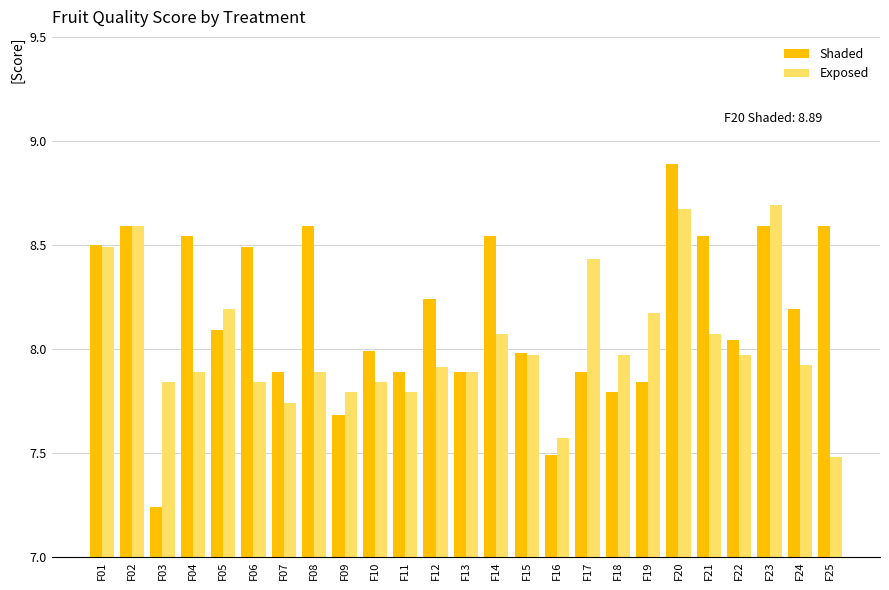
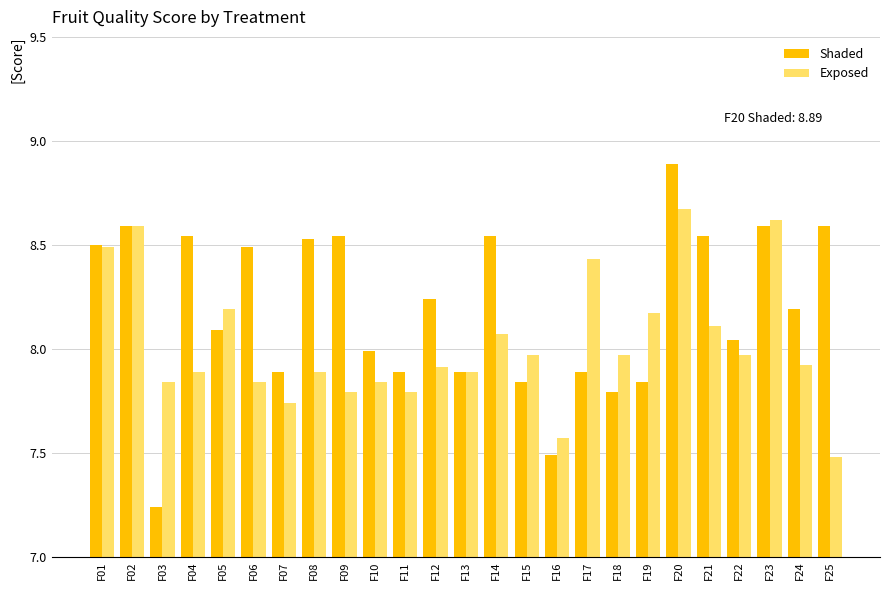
  {
    "Shaded": {
      "F01": 8.50,
      "F02": 8.59,
      "F03": 7.24,
      "F04": 8.54,
      "F05": 8.09,
      "F06": 8.49,
      "F07": 7.89,
-     "F08": 8.59,
-     "F09": 7.68,
+     "F08": 8.53,
+     "F09": 8.54,
      "F10": 7.99,
      "F11": 7.89,
      "F12": 8.24,
      "F13": 7.89,
      "F14": 8.54,
-     "F15": 7.98,
+     "F15": 7.84,
      "F16": 7.49,
      "F17": 7.89,
      "F18": 7.79,
      "F19": 7.84,
      "F20": 8.89,
      "F21": 8.54,
      "F22": 8.04,
      "F23": 8.59,
      "F24": 8.19,
      "F25": 8.59
    },
    "Exposed": {
      "F01": 8.49,
      "F02": 8.59,
      "F03": 7.84,
      "F04": 7.89,
      "F05": 8.19,
      "F06": 7.84,
      "F07": 7.74,
      "F08": 7.89,
      "F09": 7.79,
      "F10": 7.84,
      "F11": 7.79,
      "F12": 7.91,
      "F13": 7.89,
      "F14": 8.07,
      "F15": 7.97,
      "F16": 7.57,
      "F17": 8.43,
      "F18": 7.97,
      "F19": 8.17,
      "F20": 8.67,
-     "F21": 8.07,
+     "F21": 8.11,
      "F22": 7.97,
-     "F23": 8.69,
+     "F23": 8.62,
      "F24": 7.92,
      "F25": 7.48
    }
  }
